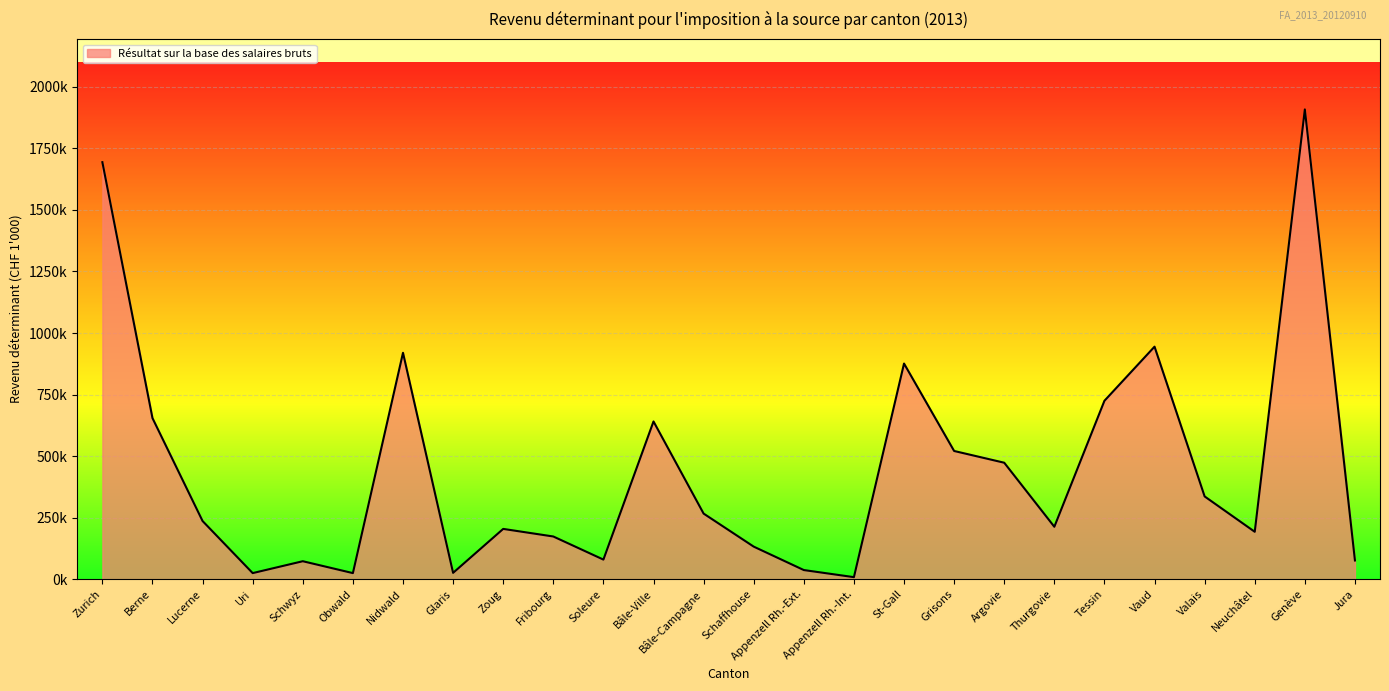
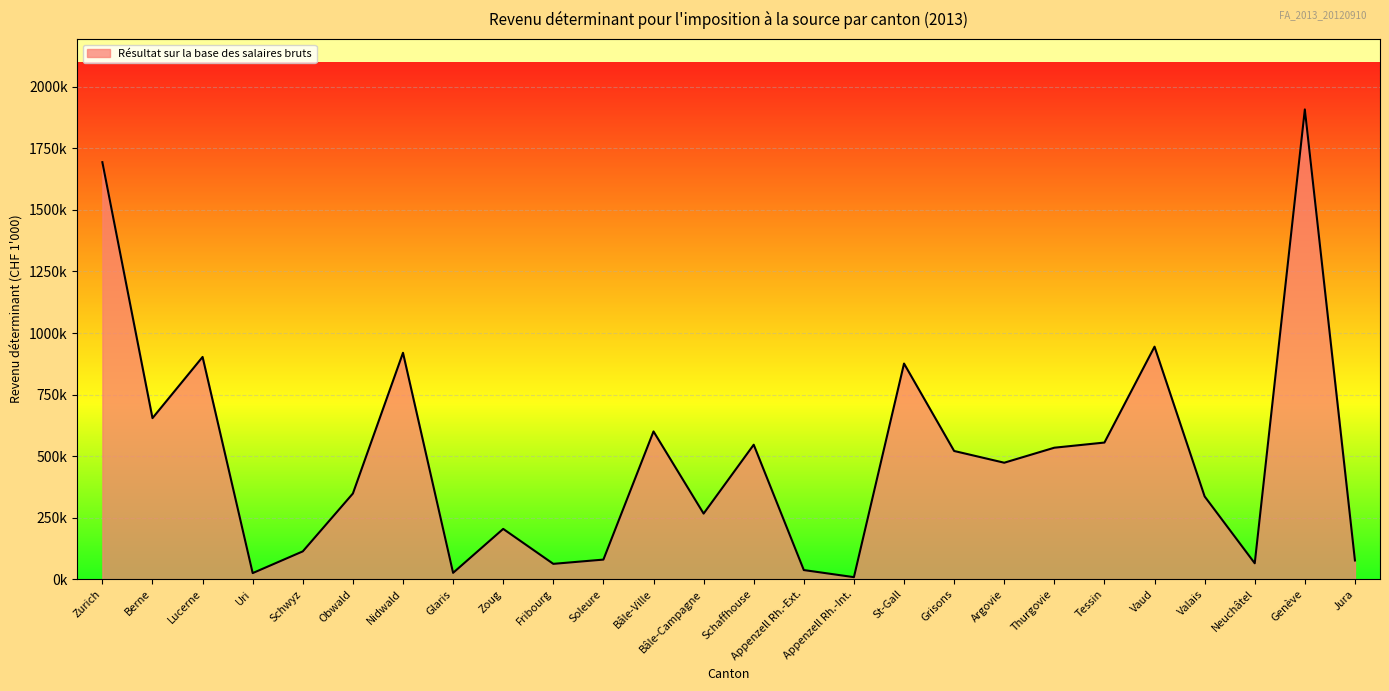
  {
    "Zurich": 1690000,
    "Berne": 650000,
-   "Lucerne": 240000,
+   "Lucerne": 900000,
    "Uri": 20000,
-   "Schwyz": 70000,
-   "Obwald": 20000,
+   "Schwyz": 110000,
+   "Obwald": 350000,
    "Nidwald": 920000,
    "Glaris": 30000,
    "Zoug": 200000,
-   "Fribourg": 170000,
+   "Fribourg": 60000,
    "Soleure": 80000,
-   "Bâle-Ville": 640000,
+   "Bâle-Ville": 600000,
    "Bâle-Campagne": 270000,
-   "Schaffhouse": 130000,
+   "Schaffhouse": 550000,
    "Appenzell Rh.-Ext.": 40000,
    "Appenzell Rh.-Int.": 10000,
    "St-Gall": 880000,
    "Grisons": 520000,
    "Argovie": 470000,
-   "Thurgovie": 210000,
-   "Tessin": 720000,
+   "Thurgovie": 530000,
+   "Tessin": 560000,
    "Vaud": 940000,
    "Valais": 340000,
-   "Neuchâtel": 190000,
+   "Neuchâtel": 60000,
    "Genève": 1910000,
    "Jura": 80000
  }
